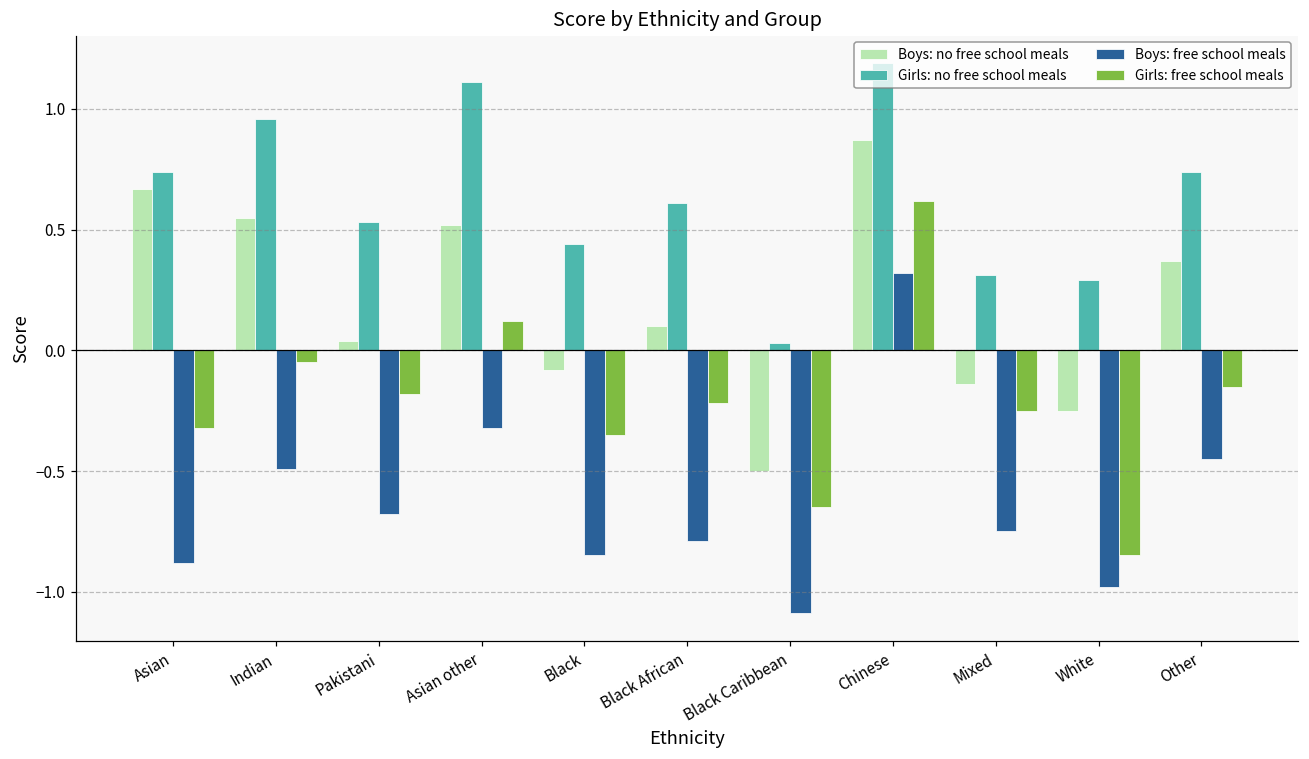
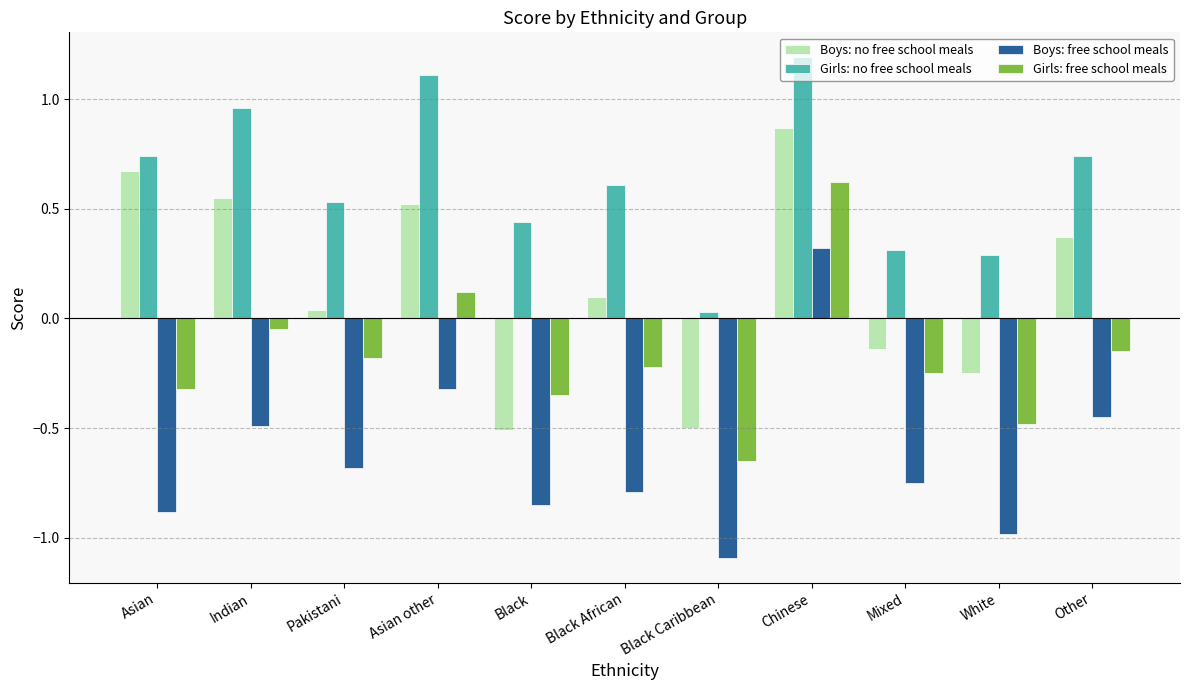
  {
    "Boys: no free school meals": {
      "Asian": 0.67,
      "Indian": 0.55,
      "Pakistani": 0.04,
      "Asian other": 0.52,
-     "Black": -0.08,
+     "Black": -0.51,
      "Black African": 0.10,
      "Black Caribbean": -0.50,
      "Chinese": 0.87,
      "Mixed": -0.14,
      "White": -0.25,
      "Other": 0.37
    },
    "Girls: no free school meals": {
      "Asian": 0.74,
      "Indian": 0.96,
      "Pakistani": 0.53,
      "Asian other": 1.11,
      "Black": 0.44,
      "Black African": 0.61,
      "Black Caribbean": 0.03,
      "Mixed": 0.31,
      "White": 0.29,
      "Other": 0.74
    },
    "Boys: free school meals": {
      "Asian": -0.88,
      "Indian": -0.49,
      "Pakistani": -0.68,
      "Asian other": -0.32,
      "Black": -0.85,
      "Black African": -0.79,
      "Black Caribbean": -1.09,
      "Chinese": 0.32,
      "Mixed": -0.75,
      "White": -0.98,
      "Other": -0.45
    },
    "Girls: free school meals": {
      "Asian": -0.32,
      "Indian": -0.05,
      "Pakistani": -0.18,
      "Asian other": 0.12,
      "Black": -0.35,
      "Black African": -0.22,
      "Black Caribbean": -0.65,
      "Chinese": 0.62,
      "Mixed": -0.25,
-     "White": -0.85,
+     "White": -0.48,
      "Other": -0.15
    }
  }
